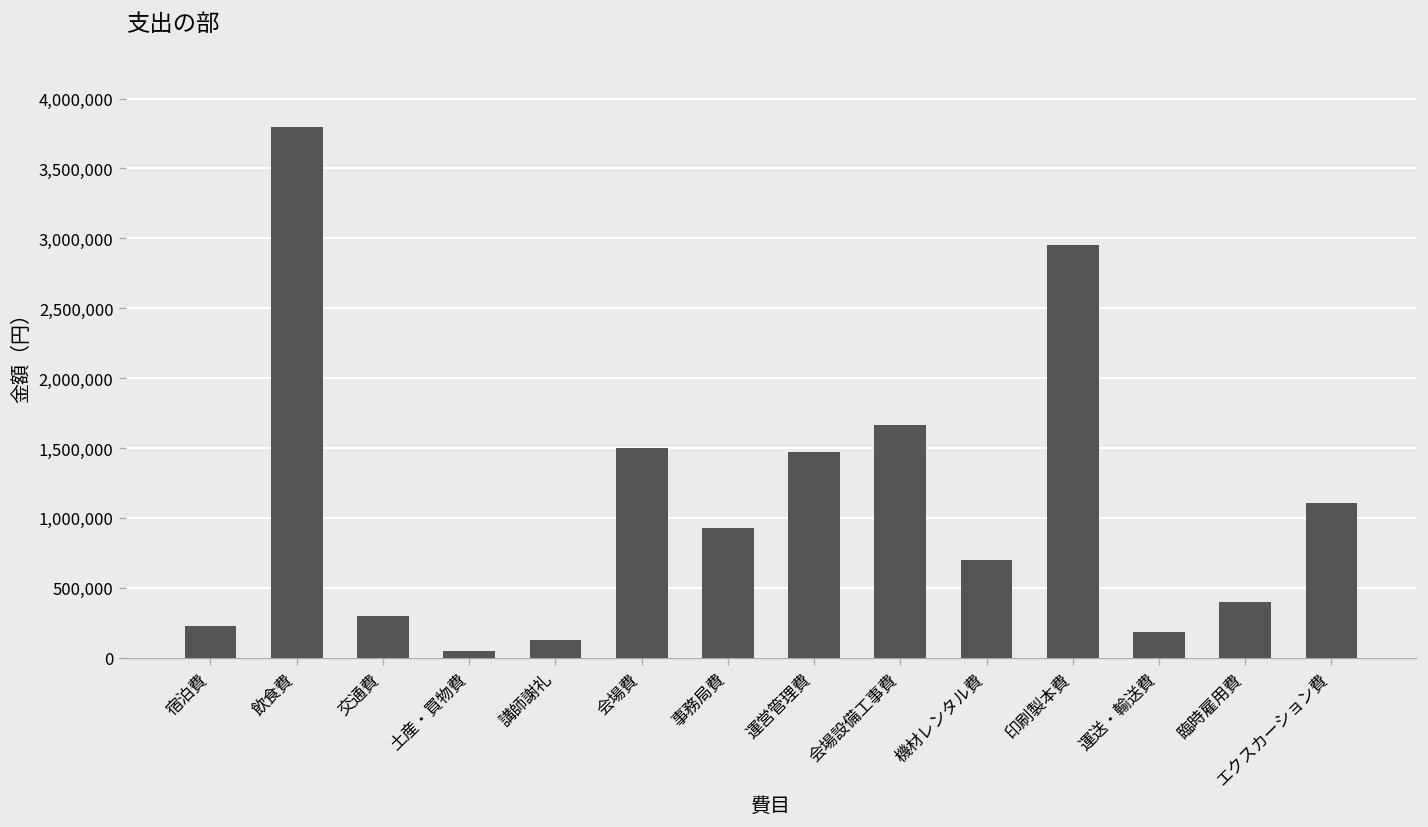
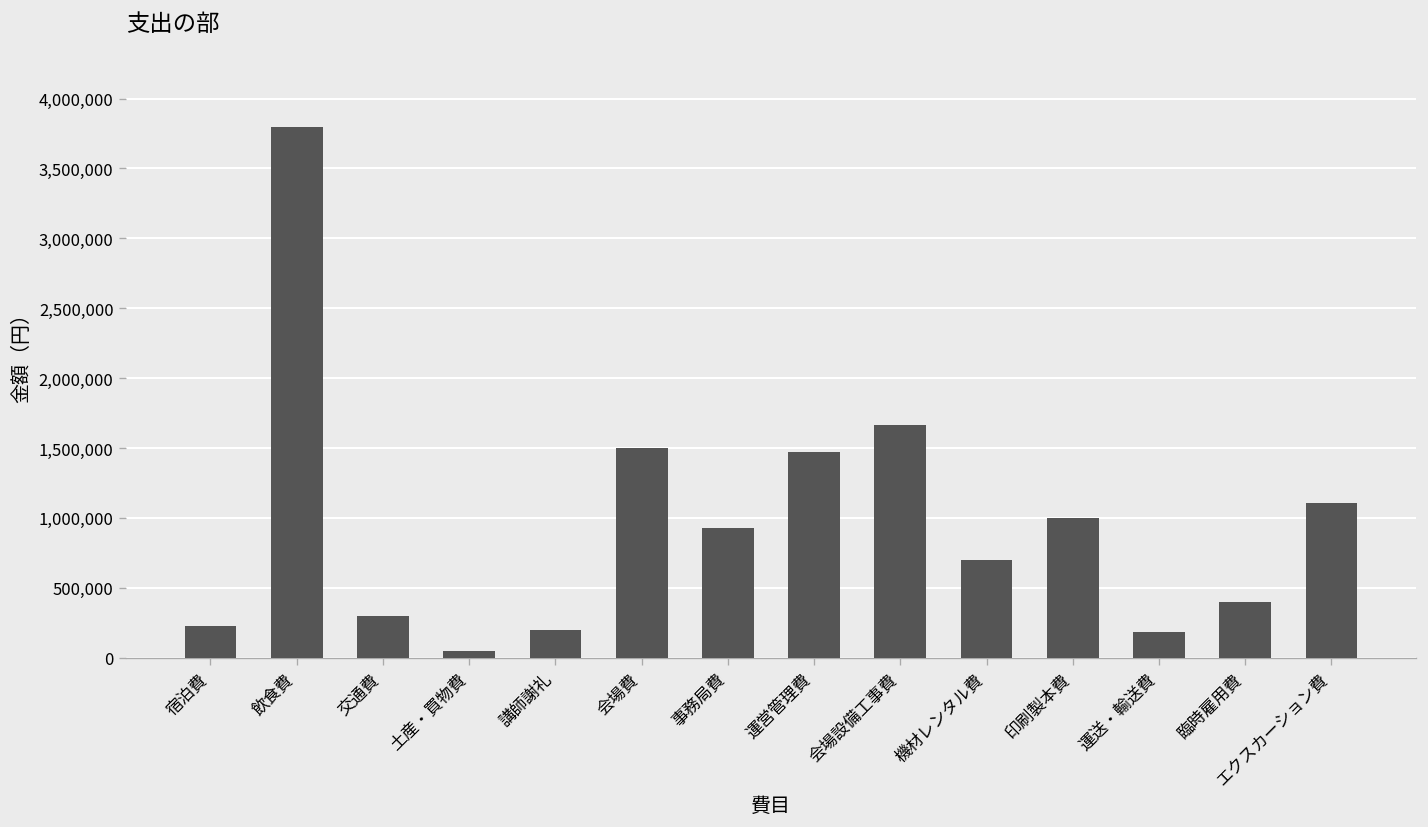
  {
    "宿泊費": "220,000",
    "飲食費": "3,800,000",
    "交通費": "300,000",
    "土産・買物費": "50,000",
-   "講師謝礼": "120,000",
+   "講師謝礼": "200,000",
    "会場費": "1,500,000",
    "事務局費": "930,000",
    "運営管理費": "1,470,000",
    "会場設備工事費": "1,670,000",
    "機材レンタル費": "700,000",
-   "印刷製本費": "2,950,000",
+   "印刷製本費": "1,000,000",
    "運送・輸送費": "180,000",
    "臨時雇用費": "400,000",
    "エクスカーション費": "1,110,000"
  }
